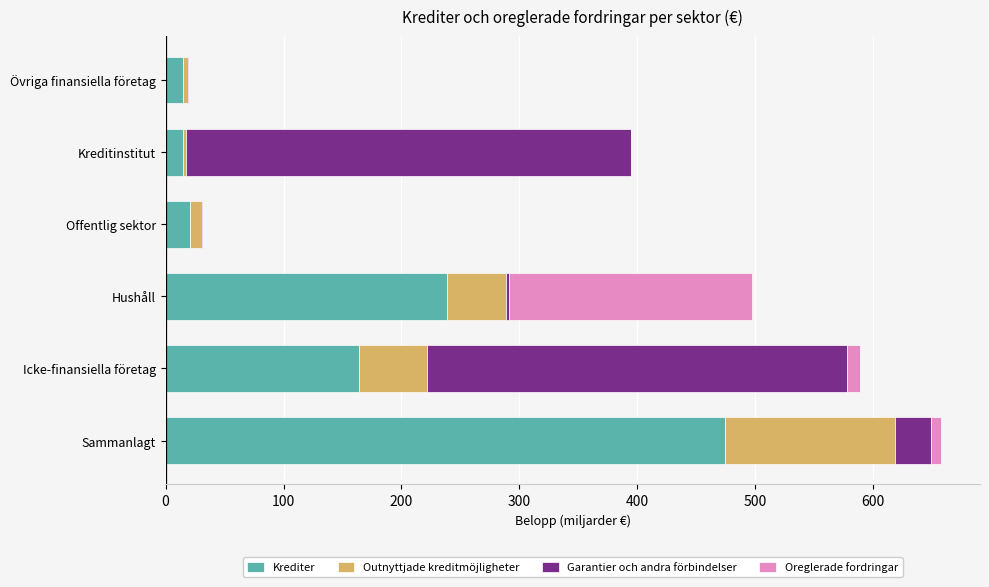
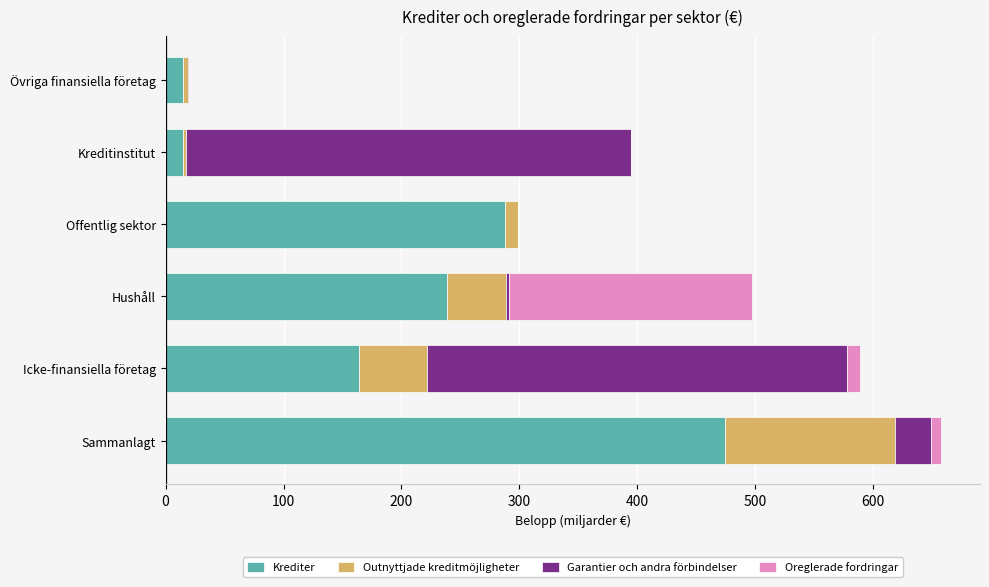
  {
    "Krediter": {
      "Övriga finansiella företag": 15,
      "Kreditinstitut": 14,
-     "Offentlig sektor": 20,
+     "Offentlig sektor": 288,
      "Hushåll": 238,
      "Icke-finansiella företag": 164,
      "Sammanlagt": 474
    },
    "Outnyttjade kreditmöjligheter": {
      "Övriga finansiella företag": 5,
      "Kreditinstitut": 3,
      "Offentlig sektor": 11,
      "Hushåll": 50,
      "Icke-finansiella företag": 58,
      "Sammanlagt": 144
    },
    "Garantier och andra förbindelser": {
      "Kreditinstitut": 377,
      "Hushåll": 3,
      "Icke-finansiella företag": 356,
      "Sammanlagt": 30
    },
    "Oreglerade fordringar": {
      "Hushåll": 206,
      "Icke-finansiella företag": 12,
      "Sammanlagt": 9
    }
  }
